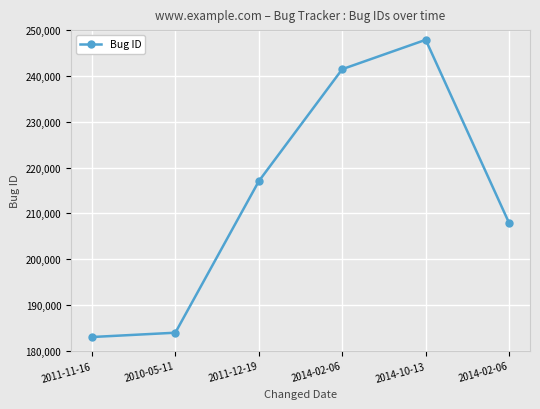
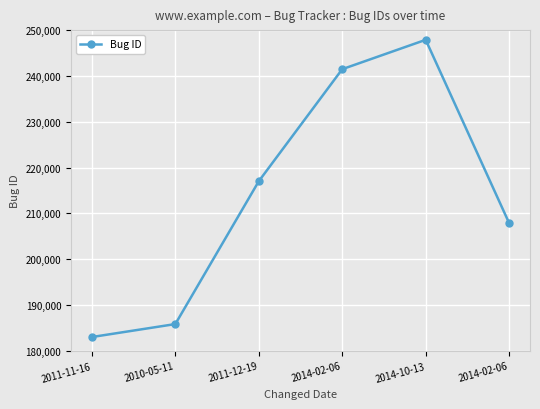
  {
    "2011-11-16": "183,000",
-   "2010-05-11": "184,000",
+   "2010-05-11": "186,000",
    "2011-12-19": "217,000",
    "2014-10-13": "248,000"
  }
